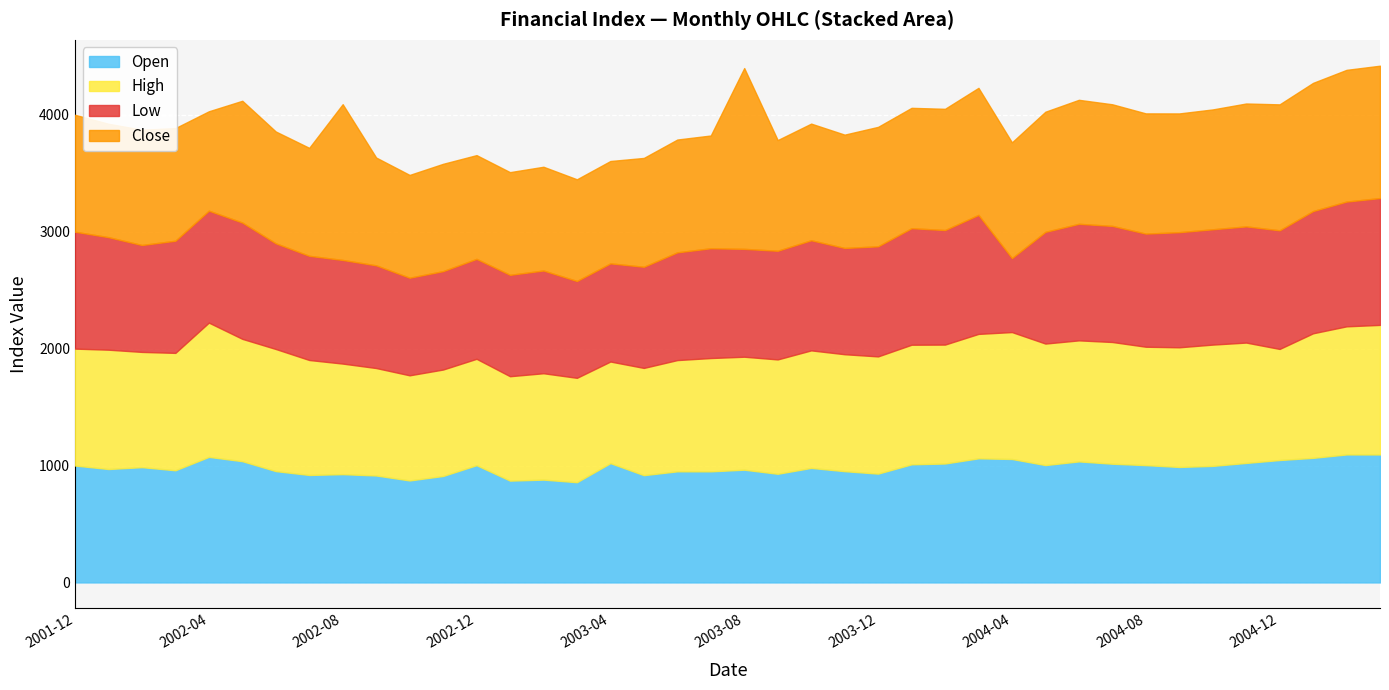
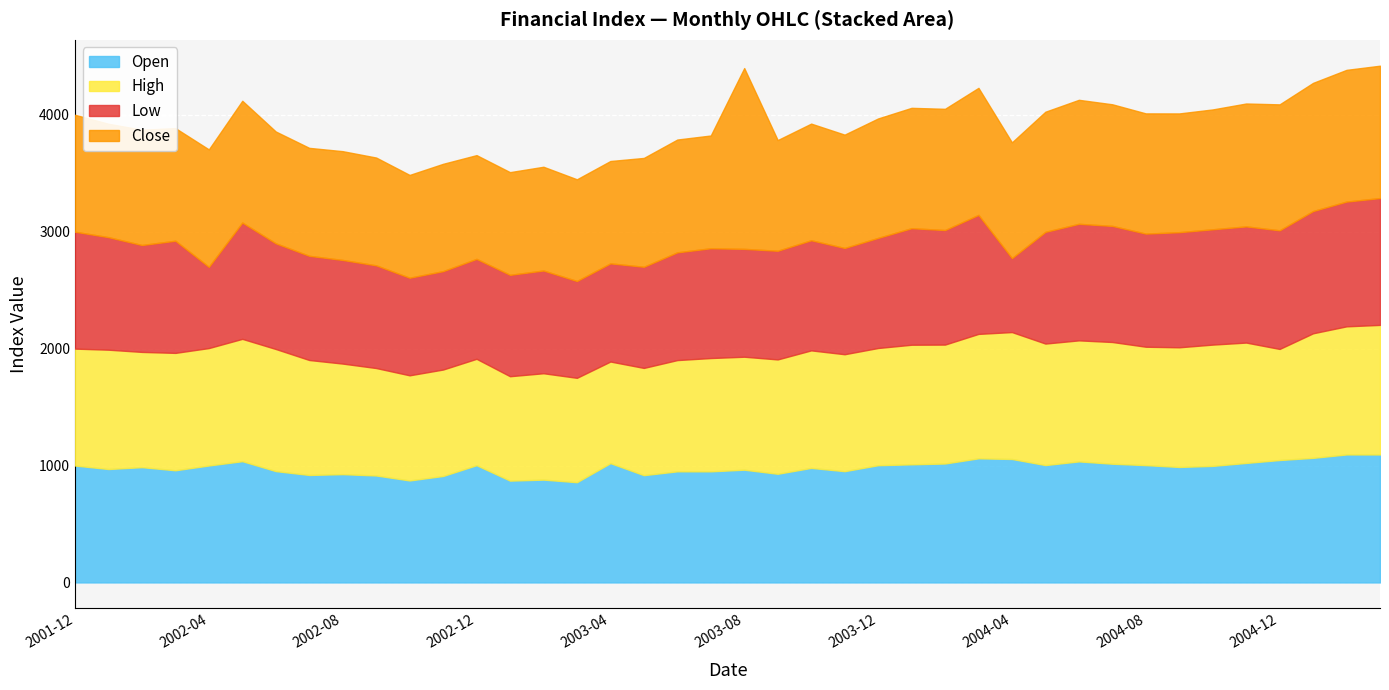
  {
    "Open": {
      "2001-12": 1000,
-     "2002-04": 1070,
+     "2002-04": 1000,
      "2002-08": 930,
      "2002-12": 1000,
      "2003-04": 1020,
      "2003-08": 960,
-     "2003-12": 930,
+     "2003-12": 1000,
      "2004-04": 1060,
      "2004-08": 1000,
      "2004-12": 1050
    },
    "High": {
      "2001-12": 1000,
-     "2002-04": 1150,
+     "2002-04": 1000,
      "2002-08": 950,
      "2002-12": 910,
      "2003-04": 870,
      "2003-08": 970,
      "2003-12": 1000,
      "2004-04": 1090,
      "2004-08": 1010,
      "2004-12": 950
    },
    "Low": {
      "2001-12": 1000,
-     "2002-04": 960,
+     "2002-04": 690,
      "2002-08": 890,
      "2002-12": 850,
      "2003-04": 840,
      "2003-08": 920,
      "2003-12": 940,
      "2004-04": 630,
      "2004-08": 970,
      "2004-12": 1010
    },
    "Close": {
      "2001-12": 1000,
-     "2002-04": 850,
-     "2002-08": 1330,
+     "2002-04": 1000,
+     "2002-08": 930,
      "2002-12": 890,
      "2003-04": 880,
      "2003-08": 1550,
      "2003-12": 1020,
      "2004-04": 990,
      "2004-08": 1030,
      "2004-12": 1080
    }
  }
